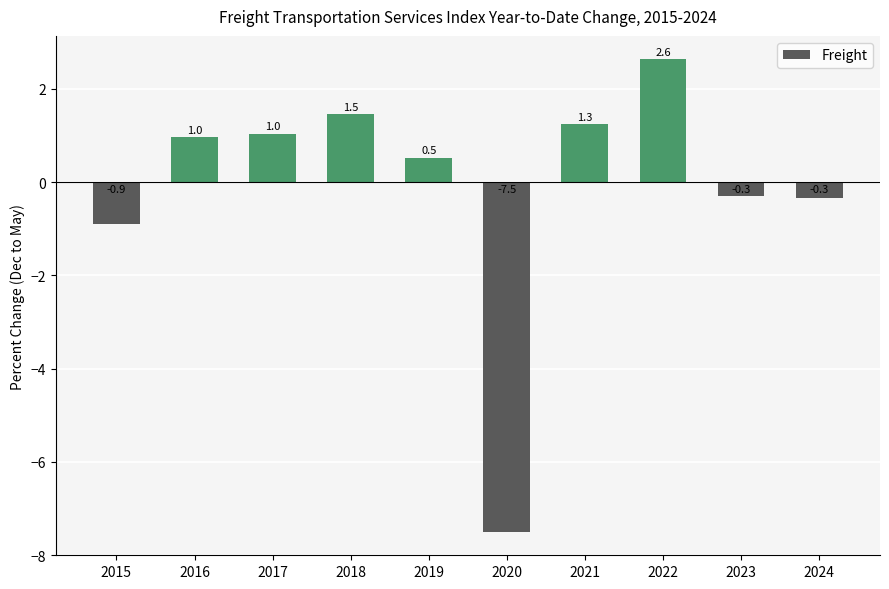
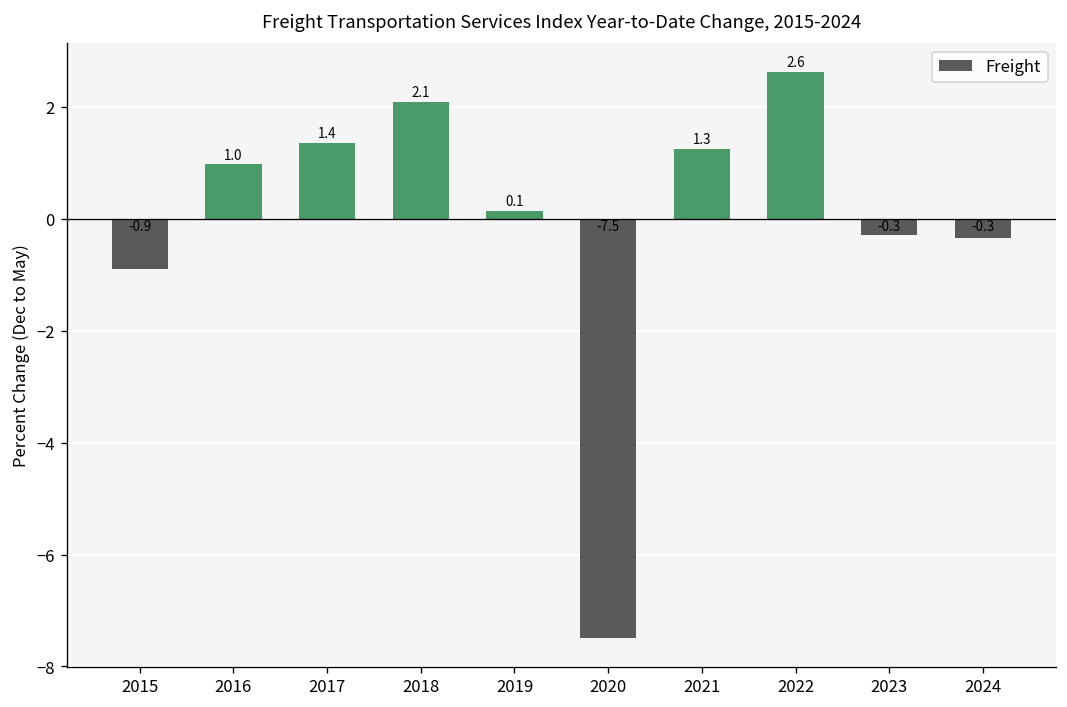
  {
    "2015": -0.9,
    "2016": 1.0,
-   "2017": 1.0,
-   "2018": 1.5,
-   "2019": 0.5,
+   "2017": 1.4,
+   "2018": 2.1,
+   "2019": 0.1,
    "2020": -7.5,
    "2021": 1.3,
    "2022": 2.6,
    "2023": -0.3,
    "2024": -0.3
  }
